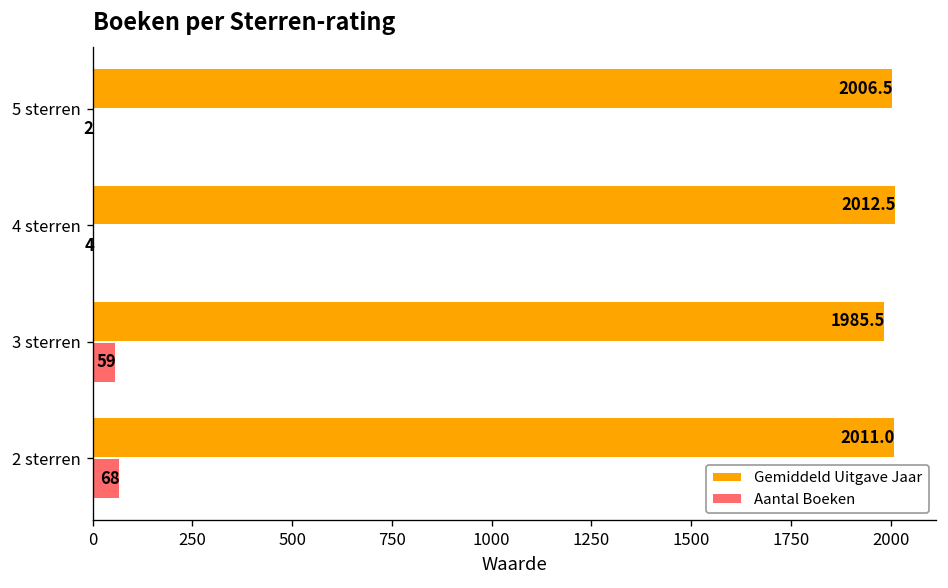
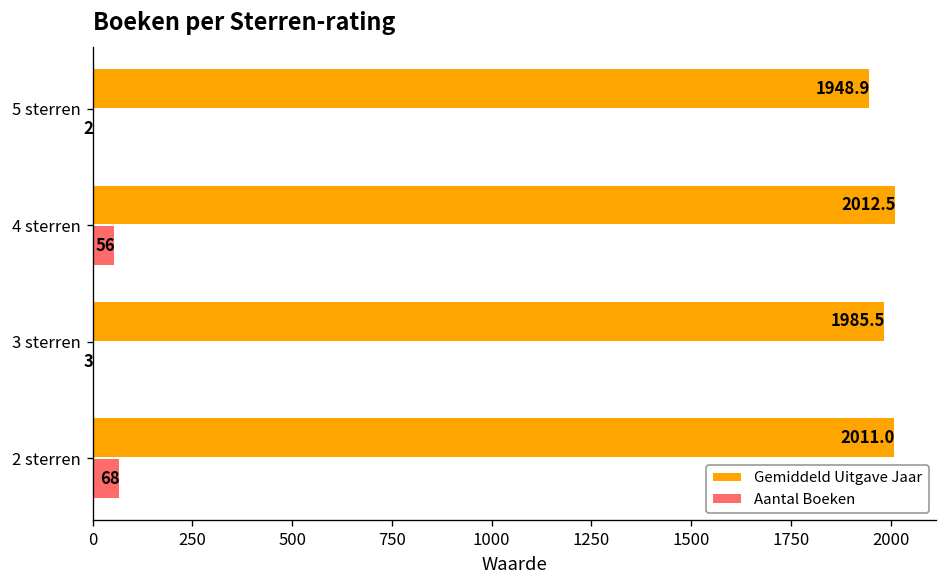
  {
    "Gemiddeld Uitgave Jaar": {
-     "5 sterren": 2006.5,
+     "5 sterren": 1948.9,
      "4 sterren": 2012.5,
      "3 sterren": 1985.5,
      "2 sterren": 2011.0
    },
    "Aantal Boeken": {
      "5 sterren": 2,
-     "4 sterren": 4,
-     "3 sterren": 59,
+     "4 sterren": 56,
+     "3 sterren": 3,
      "2 sterren": 68
    }
  }
